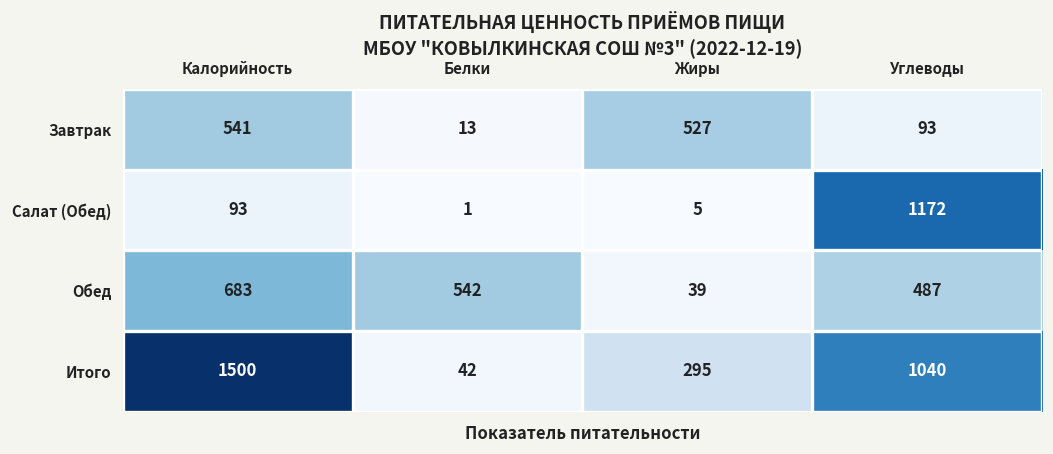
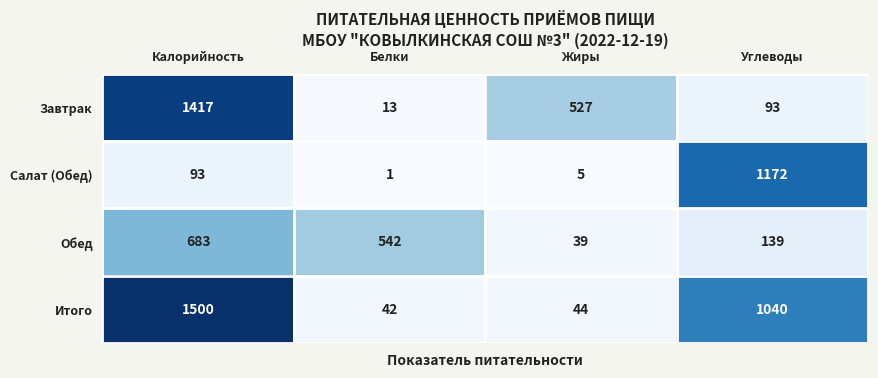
  {
    "Завтрак": {
-     "Калорийность": 541,
+     "Калорийность": 1417,
      "Белки": 13,
      "Жиры": 527,
      "Углеводы": 93
    },
    "Салат (Обед)": {
      "Калорийность": 93,
      "Белки": 1,
      "Жиры": 5,
      "Углеводы": 1172
    },
    "Обед": {
      "Калорийность": 683,
      "Белки": 542,
      "Жиры": 39,
-     "Углеводы": 487
+     "Углеводы": 139
    },
    "Итого": {
      "Калорийность": 1500,
      "Белки": 42,
-     "Жиры": 295,
+     "Жиры": 44,
      "Углеводы": 1040
    }
  }
